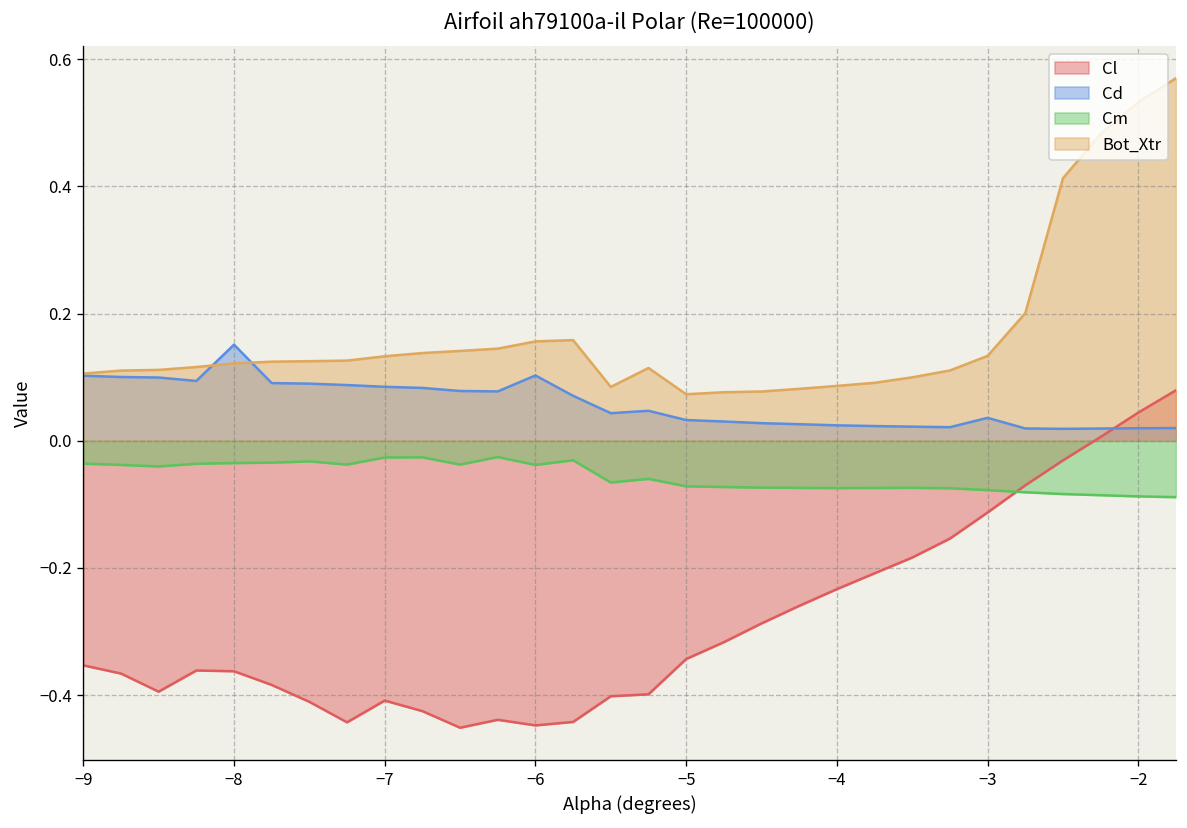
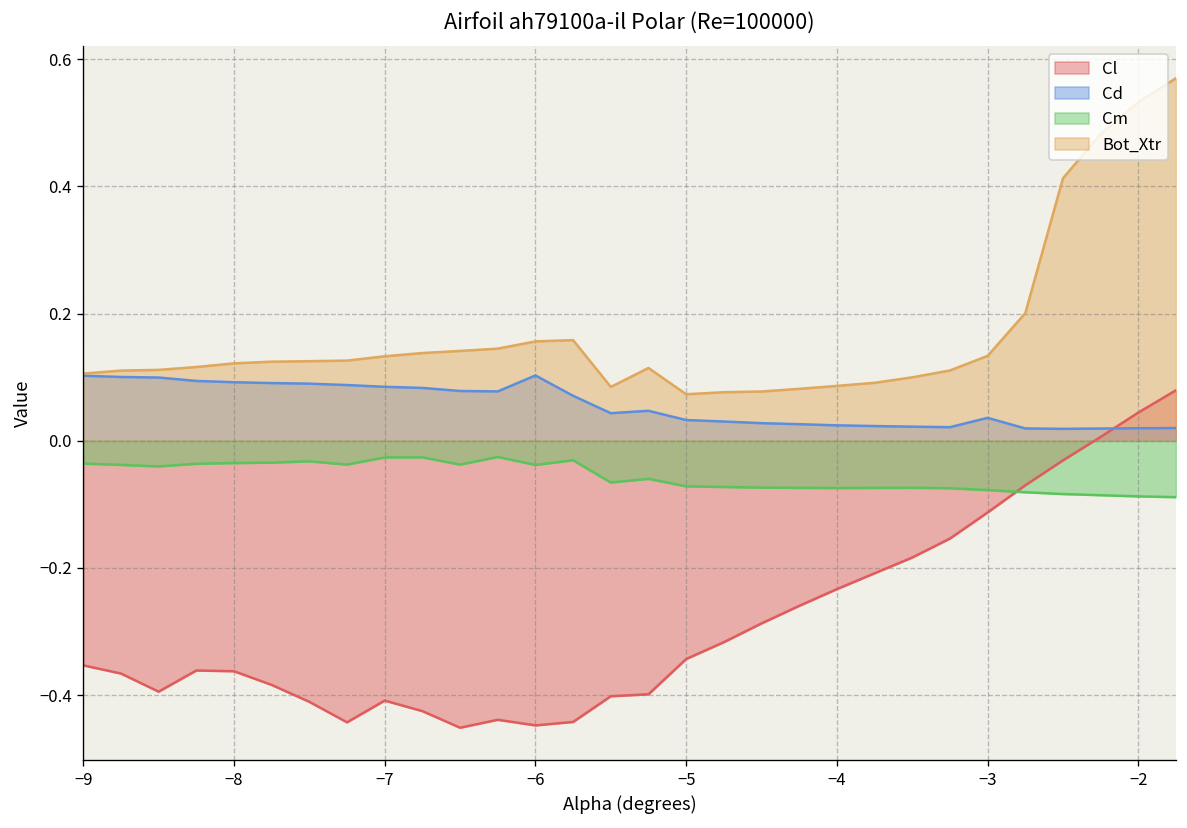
  {
    "Cd": {
-     "−8": 0.15,
+     "−8": 0.09,
      "−7": 0.08,
      "−6": 0.10,
      "−5": 0.03,
      "−4": 0.02,
      "−3": 0.04,
      "−2": 0.02
    }
  }
